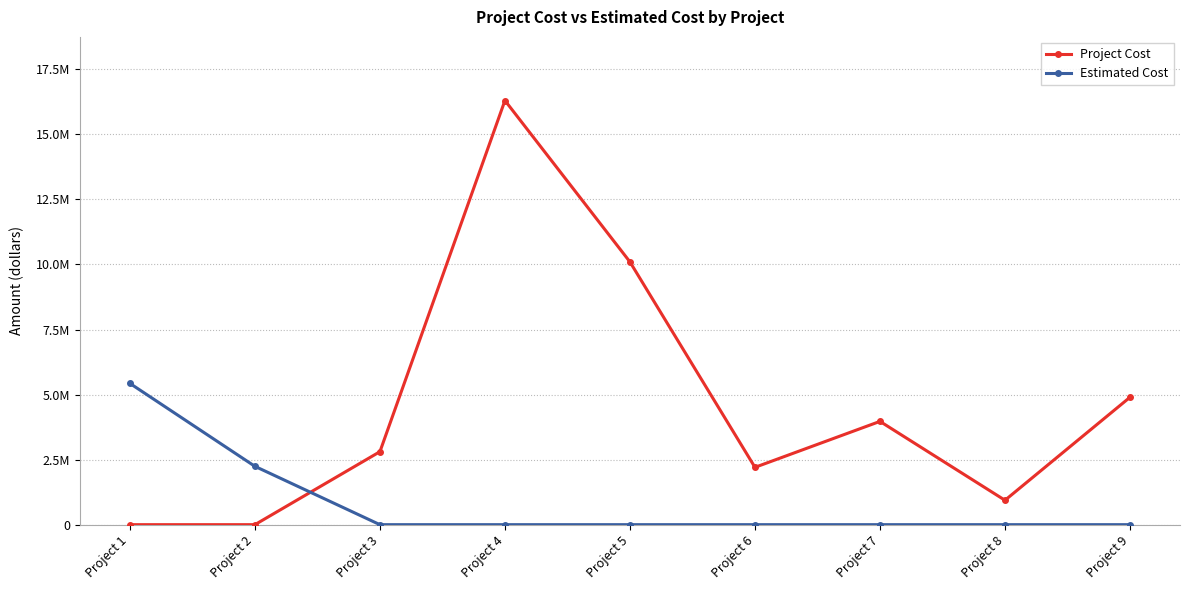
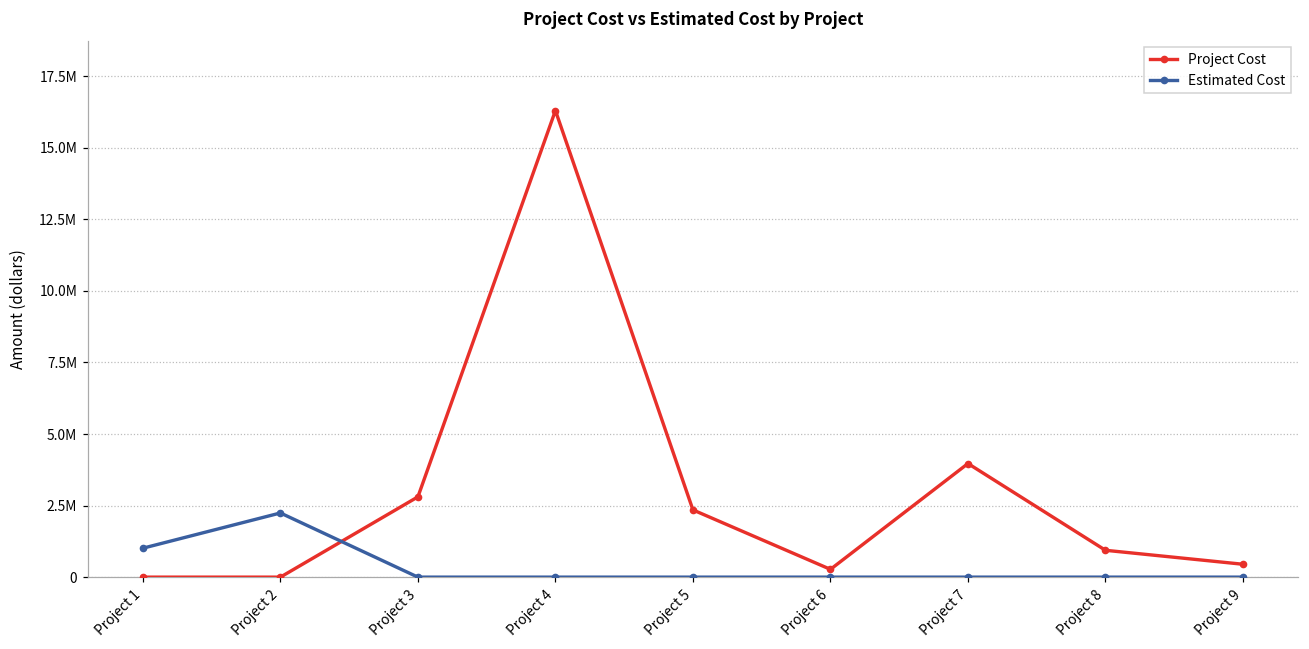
  {
    "Project Cost": {
      "Project 1": 0,
      "Project 2": 0,
      "Project 3": 2800000,
      "Project 4": 16300000,
-     "Project 5": 10100000,
-     "Project 6": 2200000,
+     "Project 5": 2300000,
+     "Project 6": 300000,
      "Project 7": 4000000,
      "Project 8": 900000,
-     "Project 9": 4900000
+     "Project 9": 500000
    },
    "Estimated Cost": {
-     "Project 1": 5400000,
+     "Project 1": 1000000,
      "Project 2": 2200000,
      "Project 3": 0,
      "Project 4": 0,
      "Project 5": 0,
      "Project 6": 0,
      "Project 7": 0,
      "Project 8": 0,
      "Project 9": 0
    }
  }
